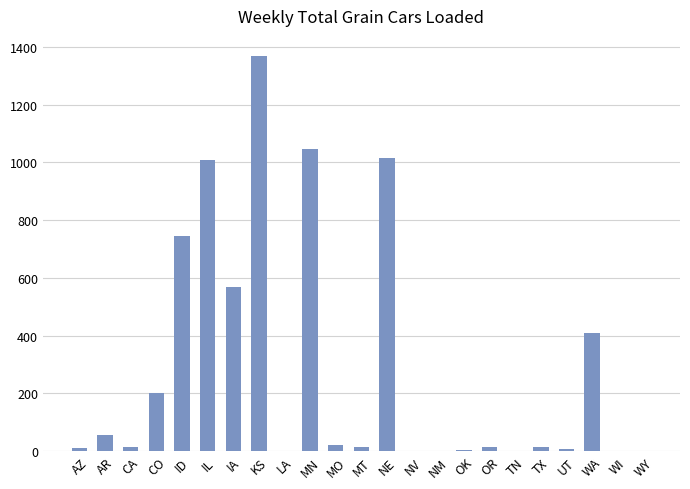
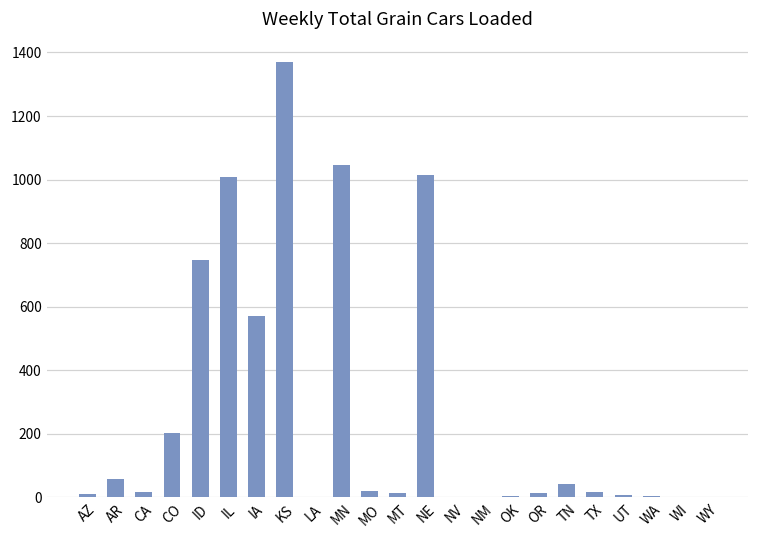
  {
    "AZ": 10,
    "AR": 60,
    "CA": 20,
    "CO": 200,
    "ID": 750,
    "IL": 1010,
    "IA": 570,
    "KS": 1370,
    "LA": 0,
    "MN": 1050,
    "MO": 20,
    "MT": 10,
    "NE": 1010,
    "NV": 0,
    "NM": 0,
    "OR": 10,
-   "TN": 0,
+   "TN": 40,
    "TX": 20,
    "UT": 10,
-   "WA": 410,
+   "WA": 10,
    "WI": 0,
    "WY": 0
  }
